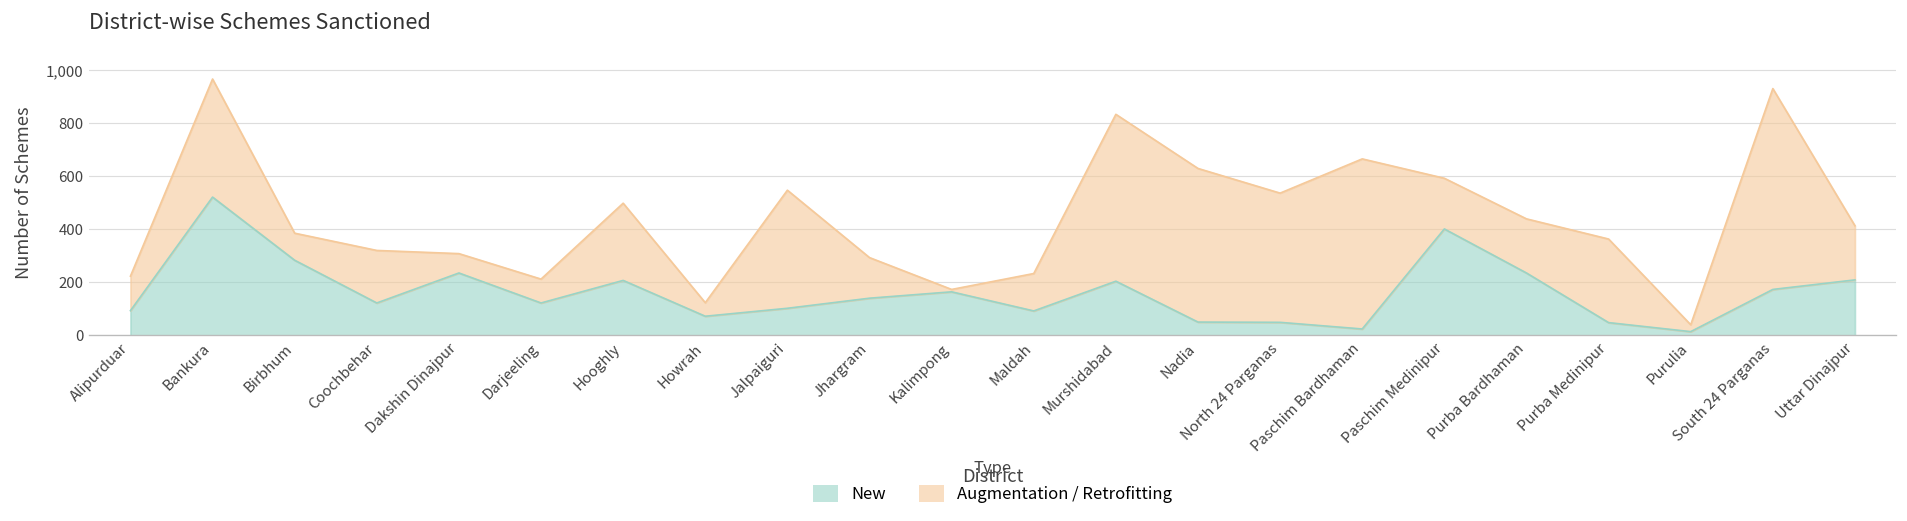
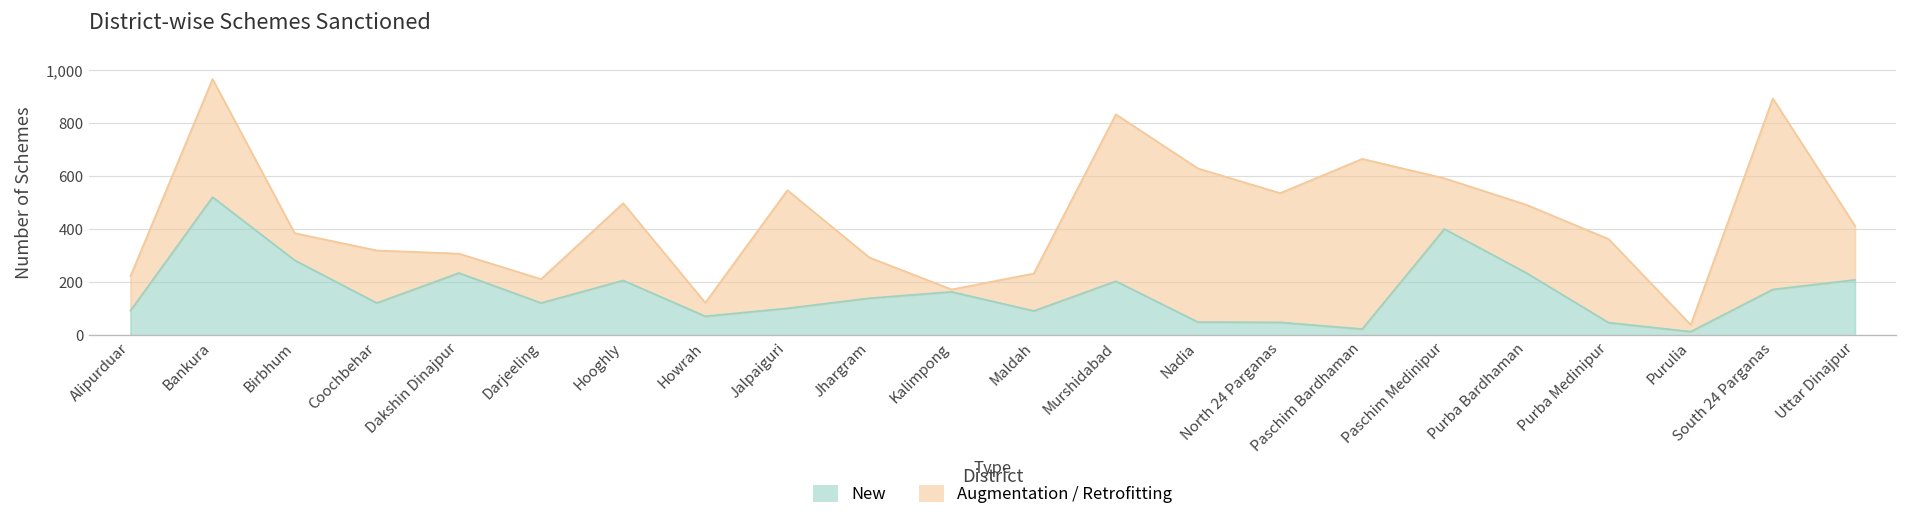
  {
    "New": {
      "Alipurduar": 90,
      "Bankura": 520,
      "Birbhum": 280,
      "Coochbehar": 120,
      "Dakshin Dinajpur": 240,
      "Darjeeling": 120,
      "Hooghly": 210,
      "Howrah": 70,
      "Jalpaiguri": 100,
      "Jhargram": 140,
      "Maldah": 90,
      "Murshidabad": 200,
      "Nadia": 50,
      "North 24 Parganas": 50,
      "Paschim Bardhaman": 20,
      "Paschim Medinipur": 400,
      "Purba Bardhaman": 240,
      "Purba Medinipur": 50,
      "Purulia": 10,
      "South 24 Parganas": 170,
      "Uttar Dinajpur": 210
    },
    "Augmentation / Retrofitting": {
      "Alipurduar": 130,
      "Bankura": 450,
      "Birbhum": 100,
      "Coochbehar": 200,
      "Dakshin Dinajpur": 70,
      "Darjeeling": 90,
      "Hooghly": 290,
      "Howrah": 50,
      "Jalpaiguri": 450,
      "Jhargram": 150,
      "Maldah": 140,
      "Murshidabad": 630,
      "Nadia": 580,
      "North 24 Parganas": 490,
      "Paschim Bardhaman": 640,
      "Paschim Medinipur": 190,
-     "Purba Bardhaman": 200,
+     "Purba Bardhaman": 260,
      "Purba Medinipur": 320,
      "Purulia": 30,
-     "South 24 Parganas": 760,
+     "South 24 Parganas": 720,
      "Uttar Dinajpur": 200
    }
  }
